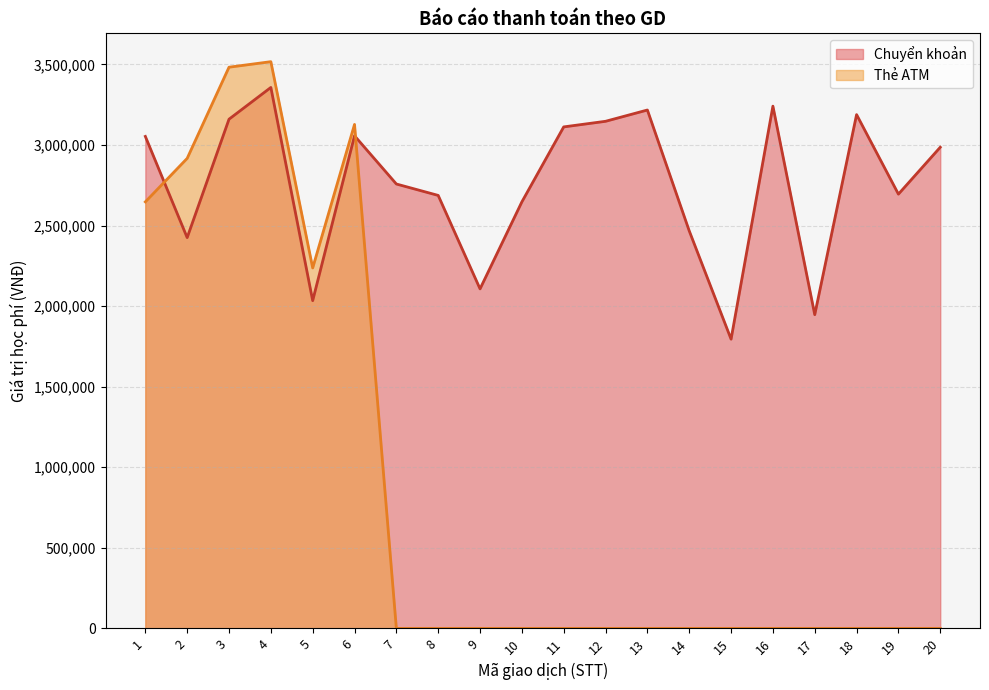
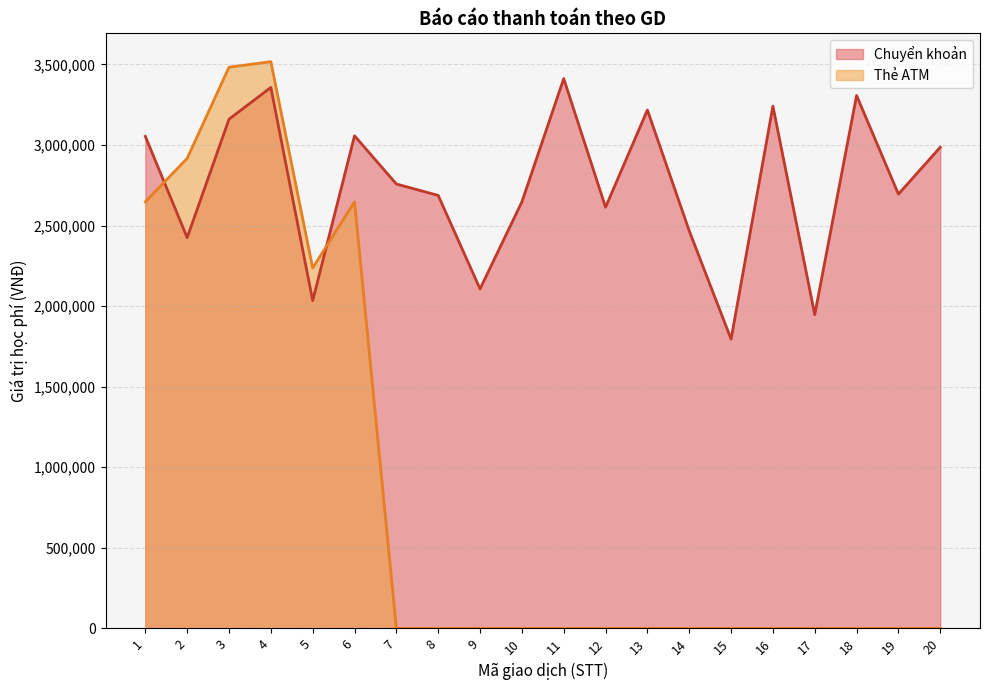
  {
    "Chuyển khoản": {
      "1": "3,050,000",
      "2": "2,430,000",
      "3": "3,160,000",
      "4": "3,360,000",
      "5": "2,030,000",
      "6": "3,060,000",
      "7": "2,760,000",
      "8": "2,690,000",
      "9": "2,110,000",
      "10": "2,650,000",
-     "11": "3,110,000",
-     "12": "3,150,000",
+     "11": "3,410,000",
+     "12": "2,610,000",
      "13": "3,220,000",
      "14": "2,470,000",
      "15": "1,800,000",
      "16": "3,240,000",
      "17": "1,950,000",
-     "18": "3,190,000",
+     "18": "3,310,000",
      "19": "2,700,000",
      "20": "2,990,000"
    },
    "Thẻ ATM": {
      "1": "2,650,000",
      "2": "2,920,000",
      "3": "3,480,000",
      "4": "3,520,000",
      "5": "2,240,000",
-     "6": "3,130,000",
+     "6": "2,650,000",
      "7": "0",
      "8": "0",
      "9": "0",
      "10": "0",
      "11": "0",
      "12": "0",
      "13": "0",
      "14": "0",
      "15": "0",
      "16": "0",
      "17": "0",
      "18": "0",
      "19": "0",
      "20": "0"
    }
  }
